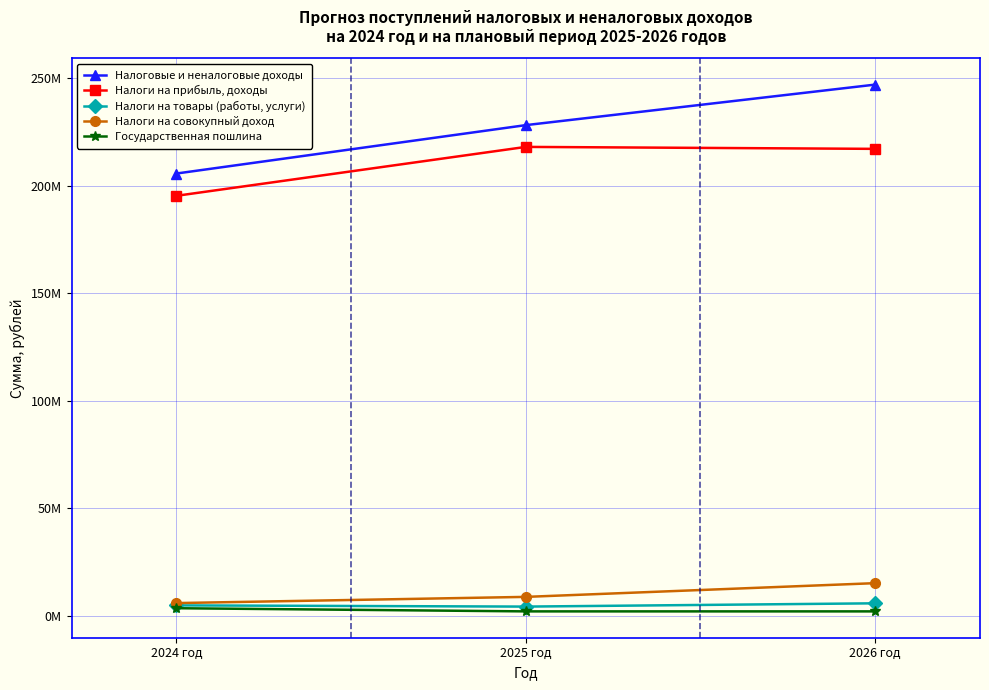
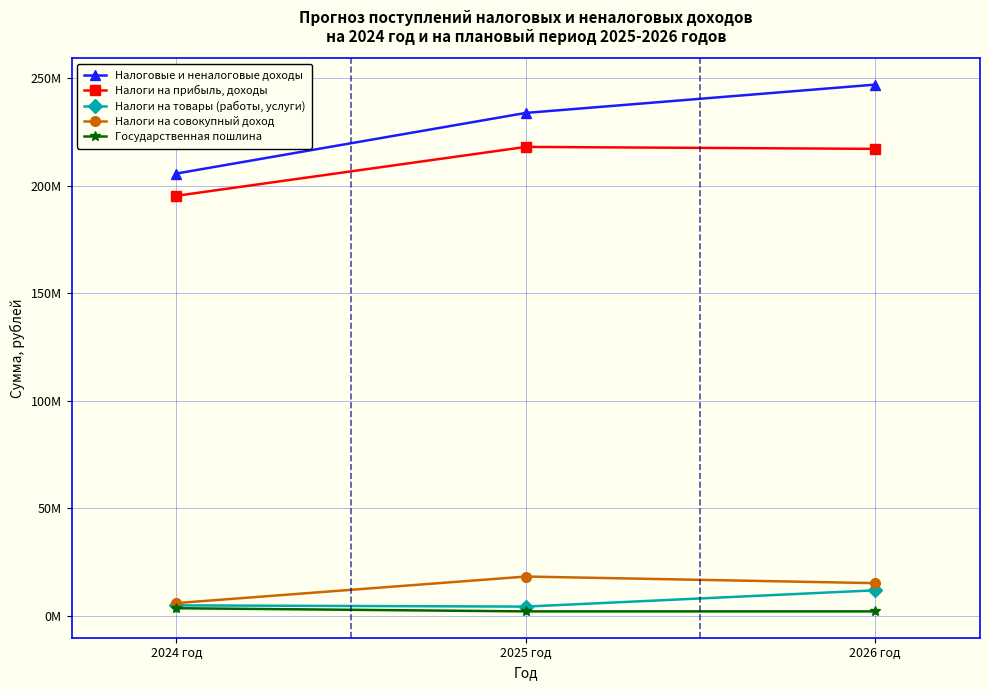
  {
    "Налоговые и неналоговые доходы": {
      "2024 год": 206000000,
-     "2025 год": 228000000,
+     "2025 год": 234000000,
      "2026 год": 247000000
    },
    "Налоги на прибыль, доходы": {
      "2024 год": 195000000,
      "2025 год": 218000000,
      "2026 год": 217000000
    },
    "Налоги на товары (работы, услуги)": {
      "2025 год": 4000000,
-     "2026 год": 6000000
+     "2026 год": 12000000
    },
    "Налоги на совокупный доход": {
-     "2025 год": 9000000,
+     "2025 год": 18000000,
      "2026 год": 15000000
    },
    "Государственная пошлина": {
      "2024 год": 4000000,
      "2025 год": 2000000,
      "2026 год": 2000000
    }
  }
